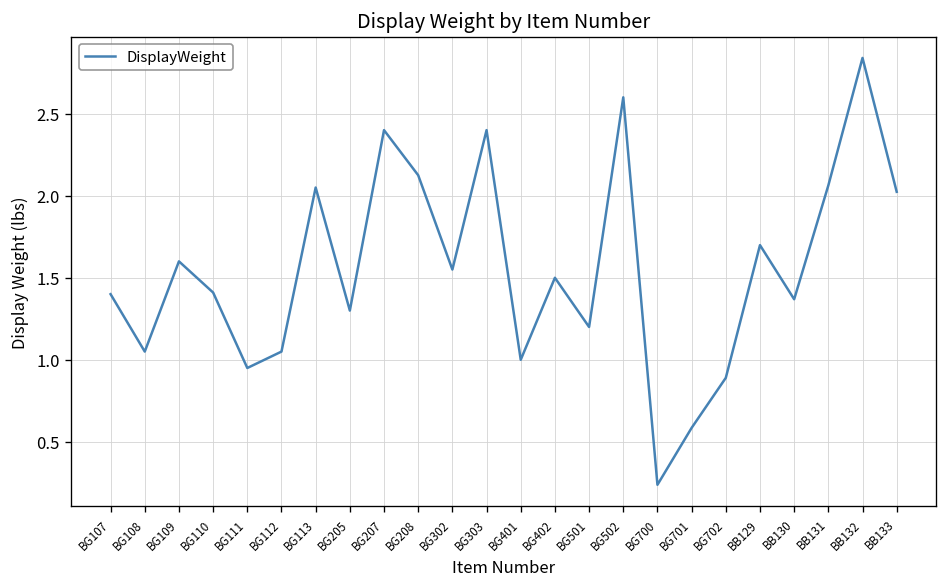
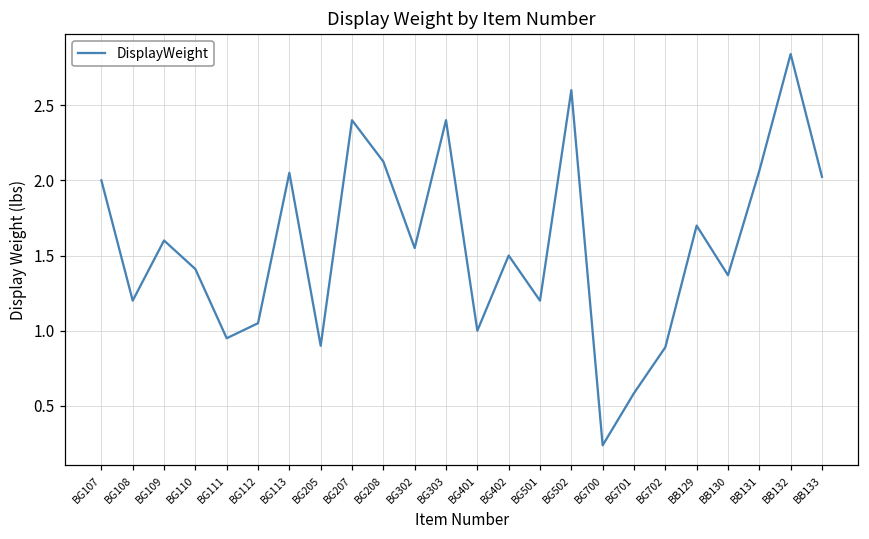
  {
-   "BG107": 1.4,
-   "BG108": 1.05,
+   "BG107": 2.0,
+   "BG108": 1.20,
    "BG109": 1.60,
    "BG110": 1.41,
    "BG111": 0.95,
    "BG112": 1.05,
    "BG113": 2.05,
-   "BG205": 1.3,
+   "BG205": 0.9,
    "BG207": 2.40,
    "BG208": 2.13,
    "BG302": 1.55,
    "BG303": 2.40,
    "BG401": 1.00,
    "BG402": 1.50,
    "BG501": 1.20,
    "BG502": 2.60,
    "BG700": 0.24,
    "BG701": 0.59,
    "BG702": 0.89,
    "BB129": 1.70,
    "BB130": 1.37,
    "BB131": 2.06,
    "BB132": 2.84,
    "BB133": 2.02
  }
